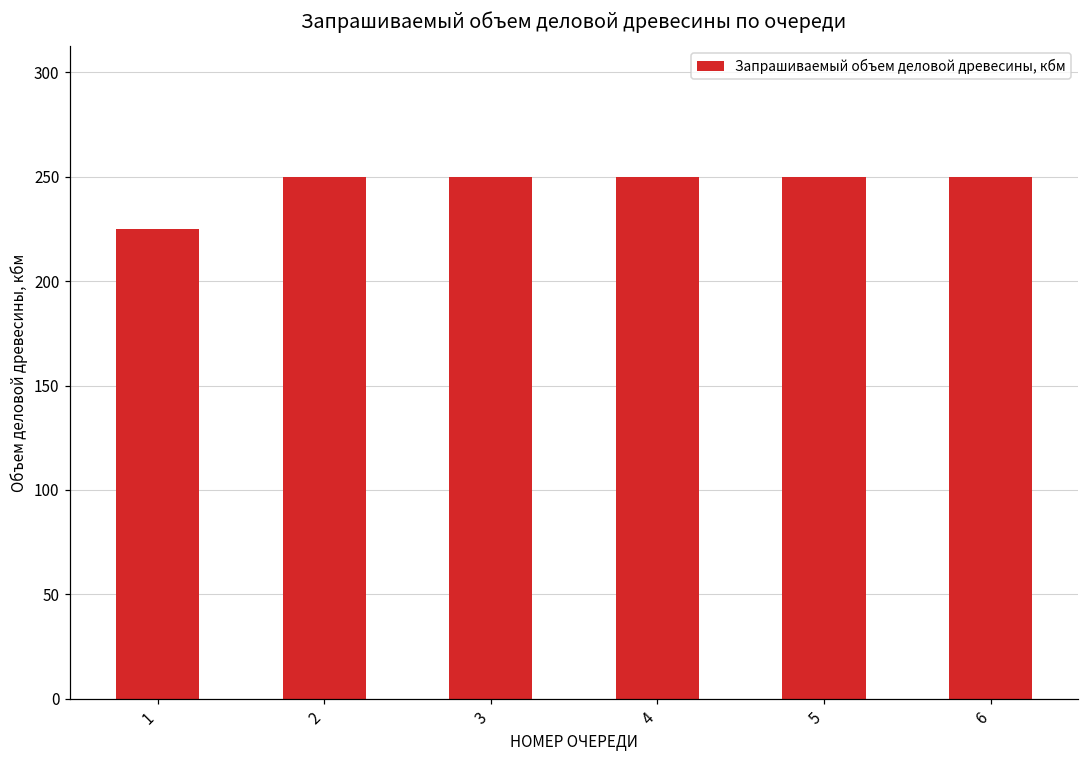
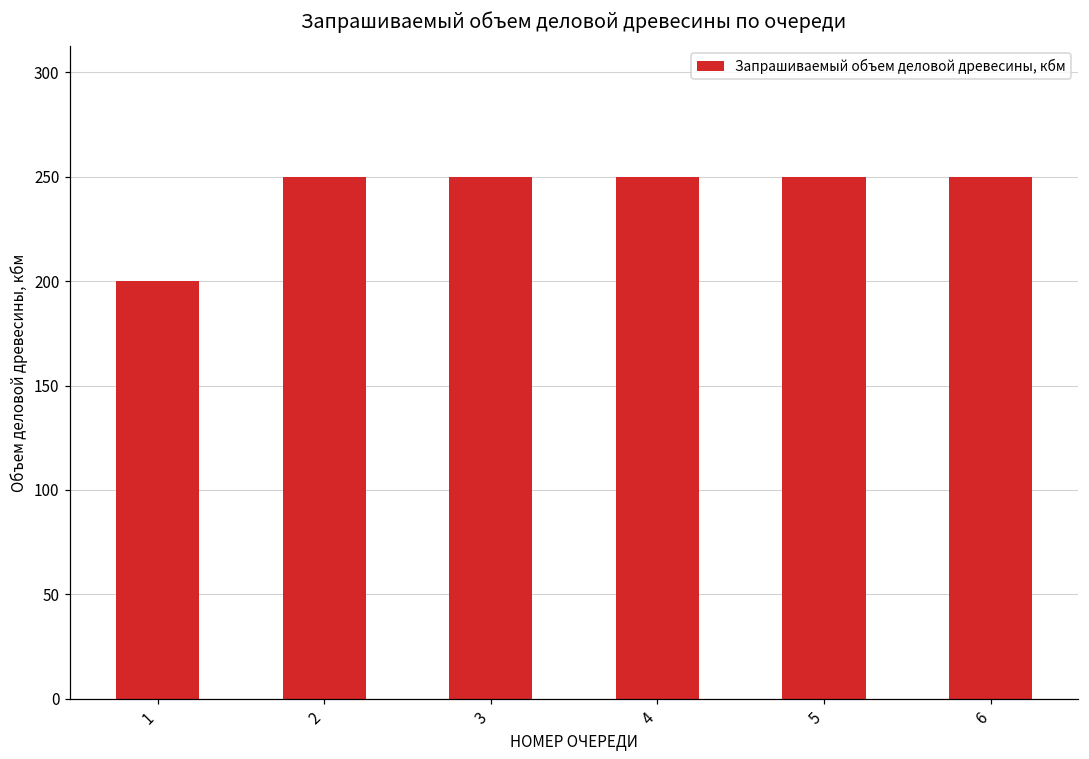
  {
-   "1": 225,
+   "1": 200,
    "2": 250,
    "3": 250,
    "4": 250,
    "5": 250,
    "6": 250
  }
